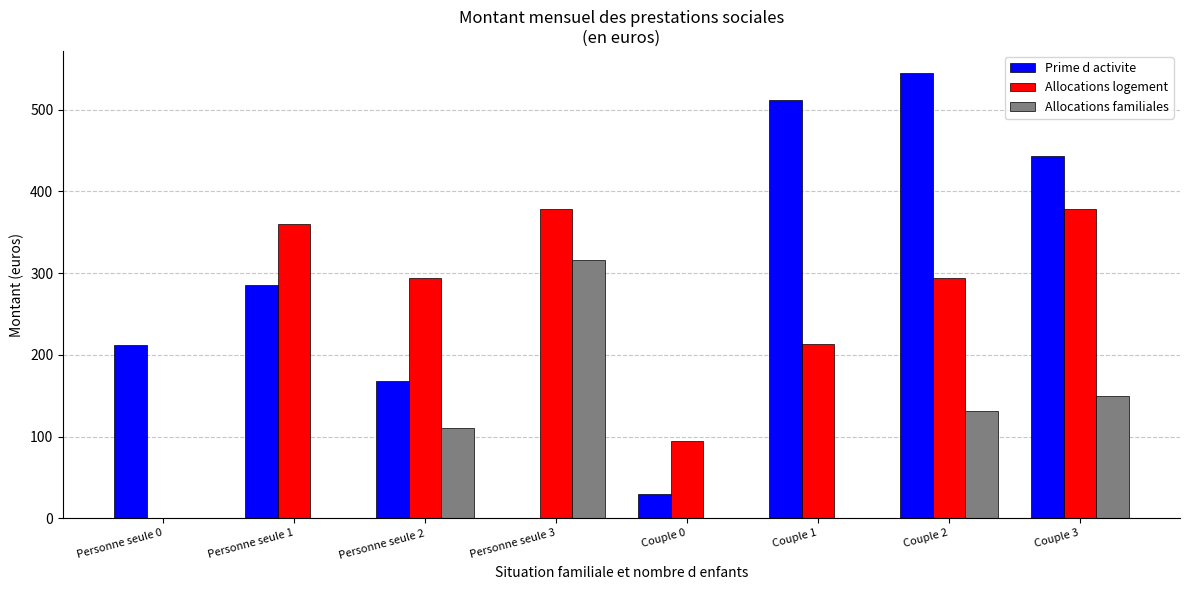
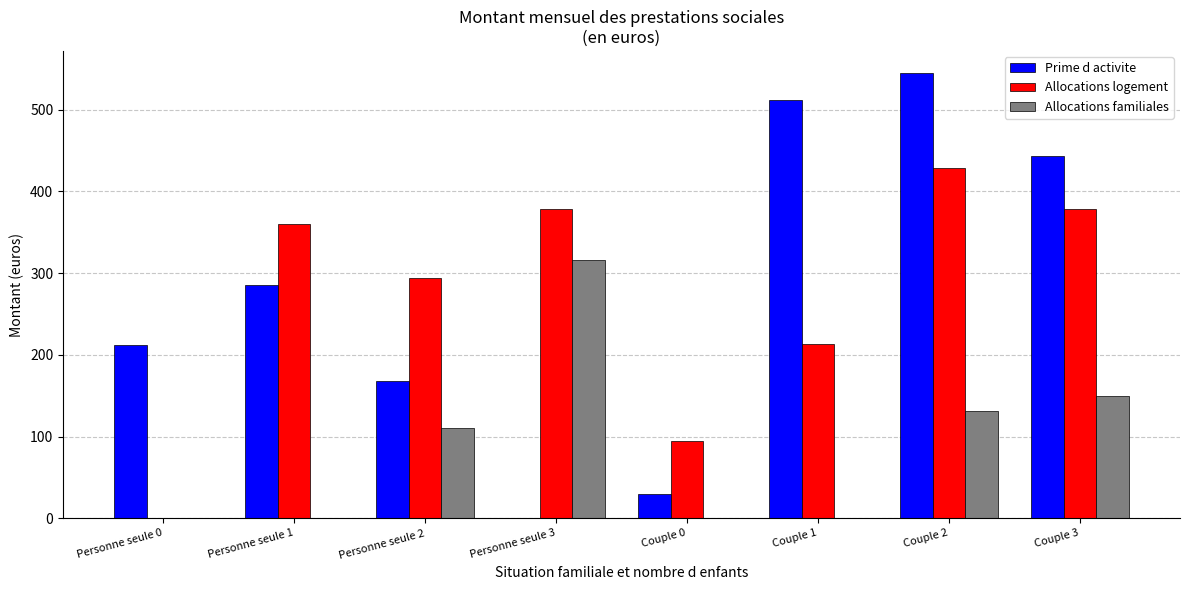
  {
    "Prime d activite": {
      "Personne seule 0": 210,
      "Personne seule 1": 290,
      "Personne seule 2": 170,
      "Personne seule 3": 0,
      "Couple 0": 30,
      "Couple 1": 510,
      "Couple 2": 540,
      "Couple 3": 440
    },
    "Allocations logement": {
      "Personne seule 0": 0,
      "Personne seule 1": 360,
      "Personne seule 2": 290,
      "Personne seule 3": 380,
      "Couple 0": 90,
      "Couple 1": 210,
-     "Couple 2": 290,
+     "Couple 2": 430,
      "Couple 3": 380
    },
    "Allocations familiales": {
      "Personne seule 0": 0,
      "Personne seule 1": 0,
      "Personne seule 2": 110,
      "Personne seule 3": 320,
      "Couple 0": 0,
      "Couple 1": 0,
      "Couple 2": 130,
      "Couple 3": 150
    }
  }
